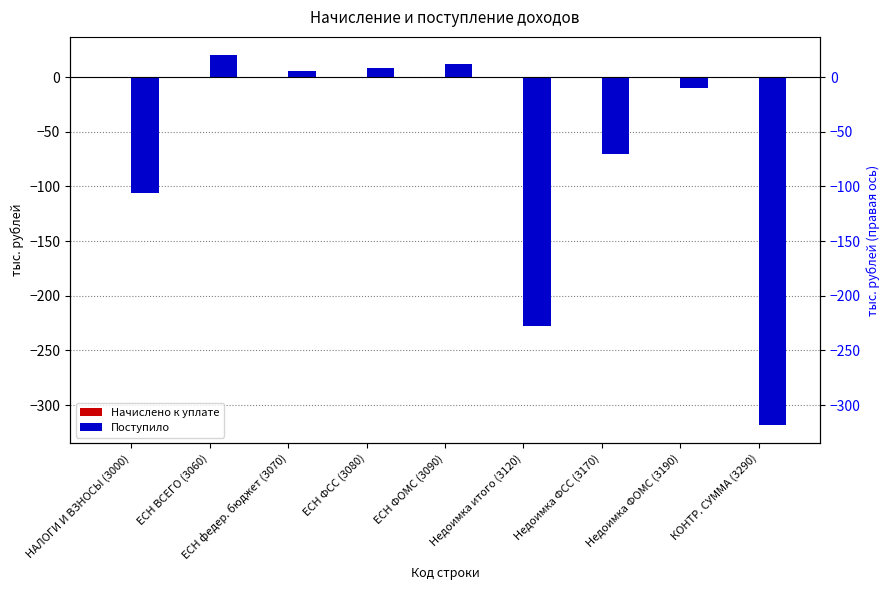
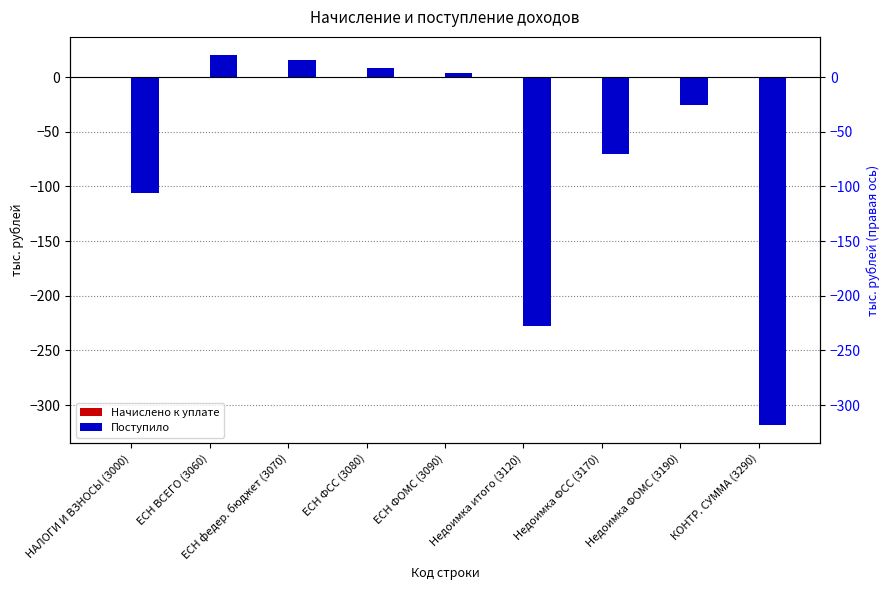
  {
    "Начислено к уплате": {
      "НАЛОГИ И ВЗНОСЫ (3000)": 0,
      "ЕСН ВСЕГО (3060)": 0,
      "ЕСН федер. бюджет (3070)": 0,
      "ЕСН ФСС (3080)": 0,
      "ЕСН ФОМС (3090)": 0,
      "Недоимка итого (3120)": 0,
      "Недоимка ФСС (3170)": 0,
      "Недоимка ФОМС (3190)": 0,
      "КОНТР. СУММА (3290)": 0
    },
    "Поступило": {
      "НАЛОГИ И ВЗНОСЫ (3000)": -106,
      "ЕСН ВСЕГО (3060)": 20,
-     "ЕСН федер. бюджет (3070)": 6,
+     "ЕСН федер. бюджет (3070)": 16,
      "ЕСН ФСС (3080)": 8,
-     "ЕСН ФОМС (3090)": 12,
+     "ЕСН ФОМС (3090)": 4,
      "Недоимка итого (3120)": -228,
      "Недоимка ФСС (3170)": -70,
-     "Недоимка ФОМС (3190)": -10,
+     "Недоимка ФОМС (3190)": -25,
      "КОНТР. СУММА (3290)": -318
    }
  }
